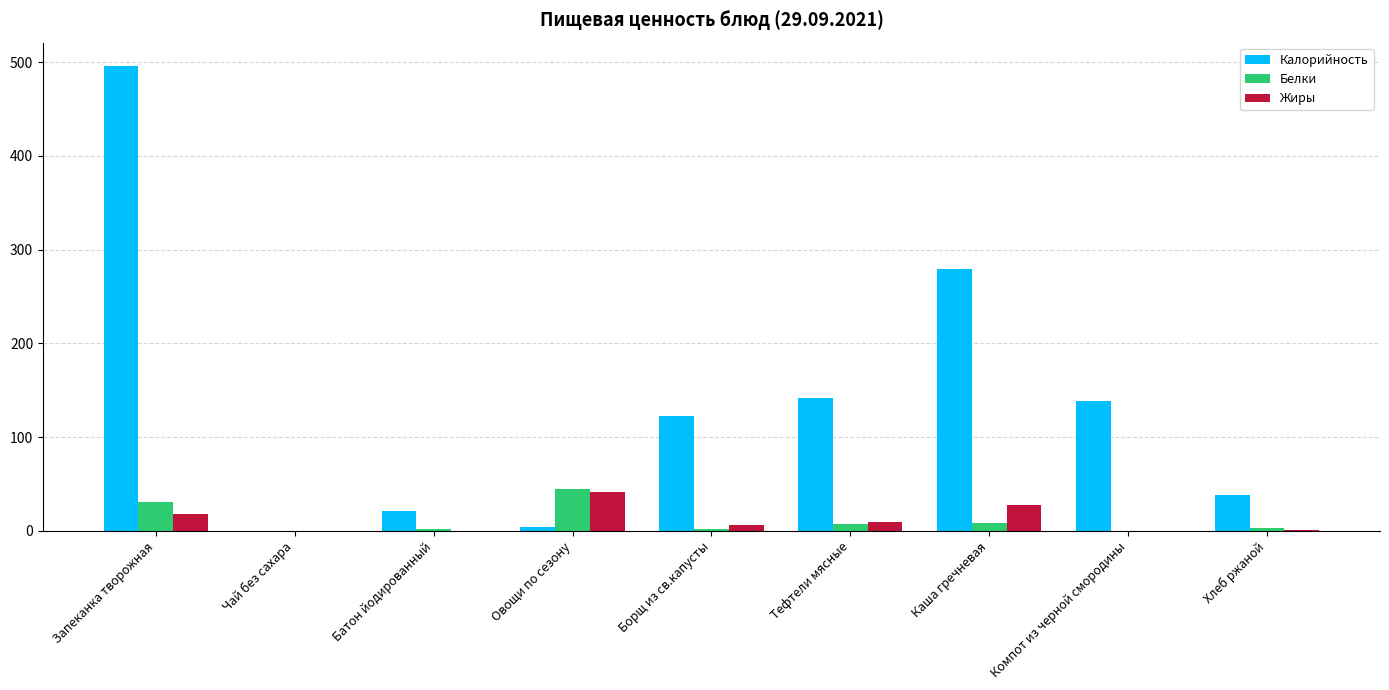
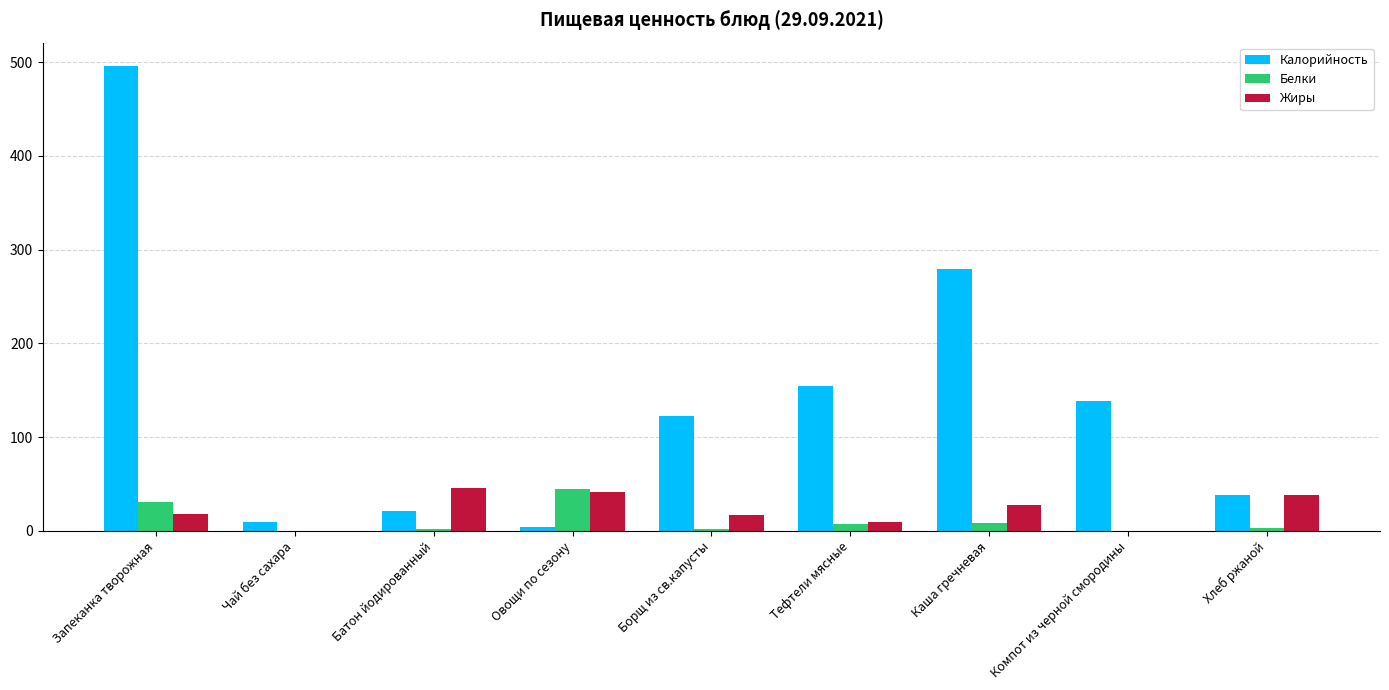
  {
    "Калорийность": {
      "Запеканка творожная": 500,
-     "Чай без сахара": 0,
+     "Чай без сахара": 10,
      "Батон йодированный": 20,
      "Овощи по сезону": 0,
      "Борщ из св.капусты": 120,
-     "Тефтели мясные": 140,
+     "Тефтели мясные": 150,
      "Каша гречневая": 280,
      "Компот из черной смородины": 140,
      "Хлеб ржаной": 40
    },
    "Белки": {
      "Запеканка творожная": 30,
      "Овощи по сезону": 40,
      "Тефтели мясные": 10,
      "Каша гречневая": 10
    },
    "Жиры": {
      "Запеканка творожная": 20,
-     "Батон йодированный": 0,
+     "Батон йодированный": 50,
      "Овощи по сезону": 40,
-     "Борщ из св.капусты": 10,
+     "Борщ из св.капусты": 20,
      "Тефтели мясные": 10,
      "Каша гречневая": 30,
-     "Хлеб ржаной": 0
+     "Хлеб ржаной": 40
    }
  }
